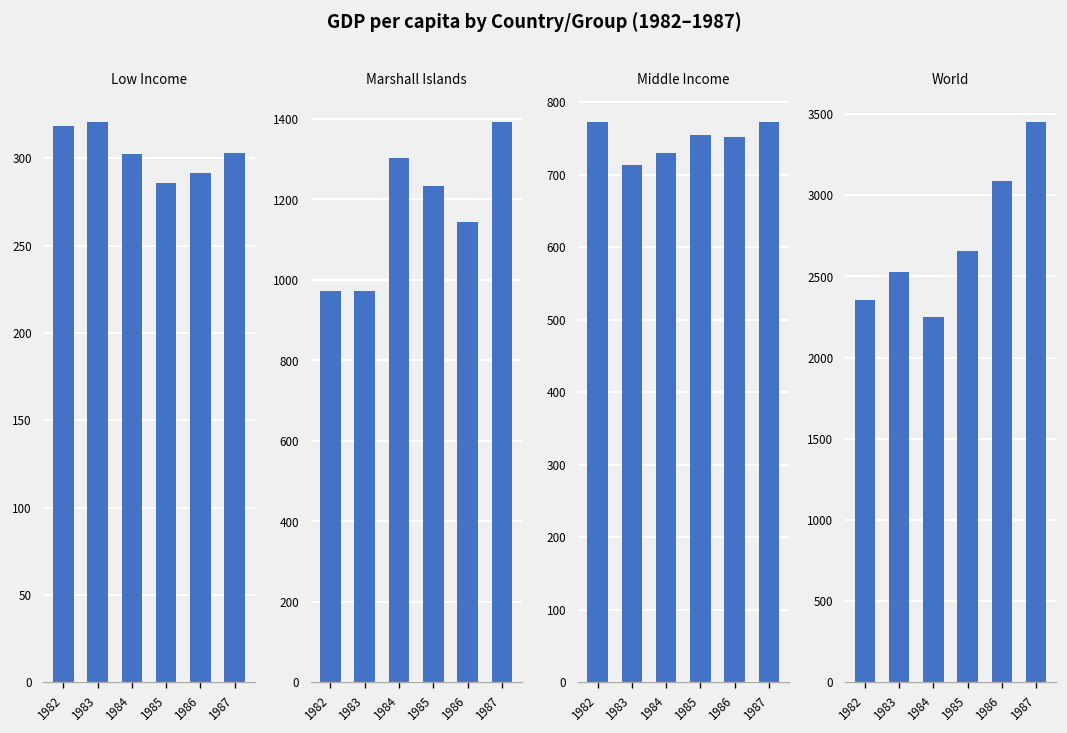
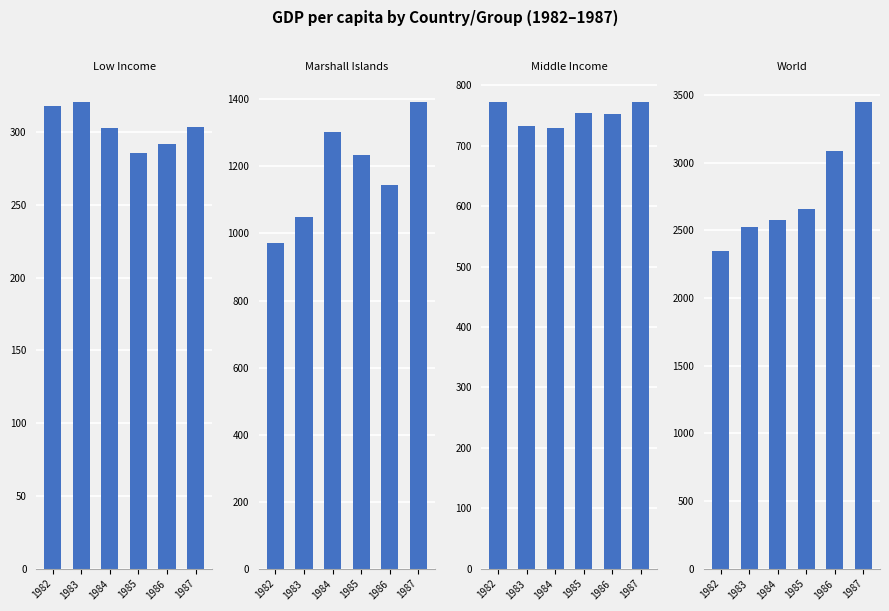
  {
    "Low Income": {
      "1982": 318,
      "1983": 321,
      "1984": 303,
      "1985": 286,
      "1986": 291,
      "1987": 303
    },
    "Marshall Islands": {
      "1982": 970,
-     "1983": 970,
+     "1983": 1050,
      "1984": 1300,
      "1985": 1230,
      "1986": 1140,
      "1987": 1390
    },
    "Middle Income": {
      "1982": 770,
-     "1983": 710,
+     "1983": 730,
      "1984": 730,
      "1985": 750,
      "1986": 750,
      "1987": 770
    },
    "World": {
      "1982": 2350,
      "1983": 2530,
-     "1984": 2250,
+     "1984": 2570,
      "1985": 2660,
      "1986": 3090,
      "1987": 3450
    }
  }
